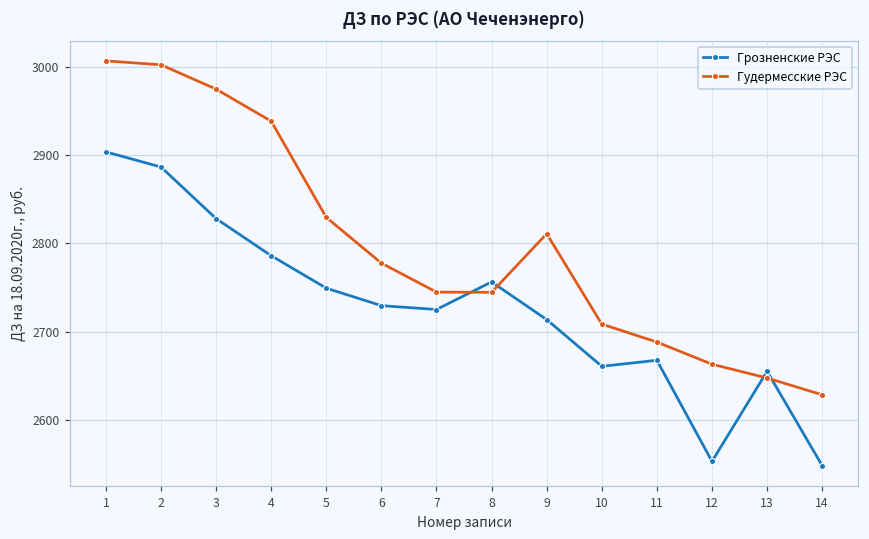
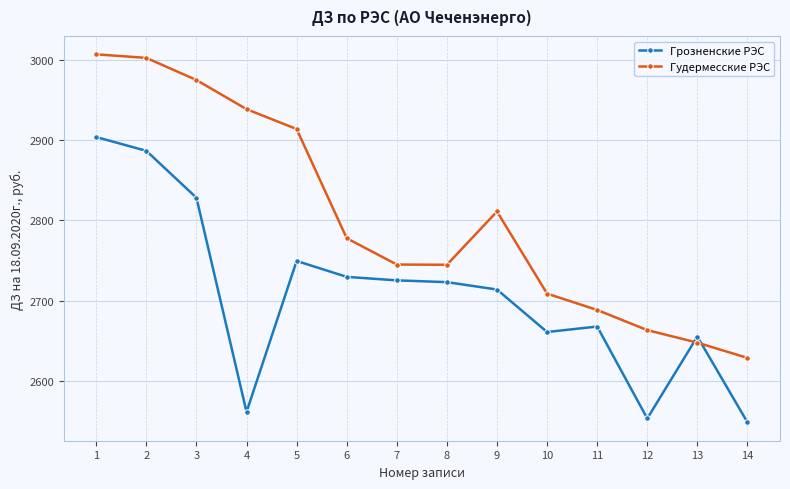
  {
    "Грозненские РЭС": {
      "1": 2900,
      "2": 2890,
      "3": 2830,
-     "4": 2790,
+     "4": 2560,
      "5": 2750,
      "6": 2730,
      "7": 2730,
-     "8": 2760,
+     "8": 2720,
      "9": 2710,
      "10": 2660,
      "11": 2670,
      "12": 2550,
      "13": 2660,
      "14": 2550
    },
    "Гудермесские РЭС": {
      "1": 3010,
      "2": 3000,
      "3": 2970,
      "4": 2940,
-     "5": 2830,
+     "5": 2910,
      "6": 2780,
      "7": 2740,
      "8": 2740,
      "9": 2810,
      "10": 2710,
      "11": 2690,
      "12": 2660,
      "13": 2650,
      "14": 2630
    }
  }
